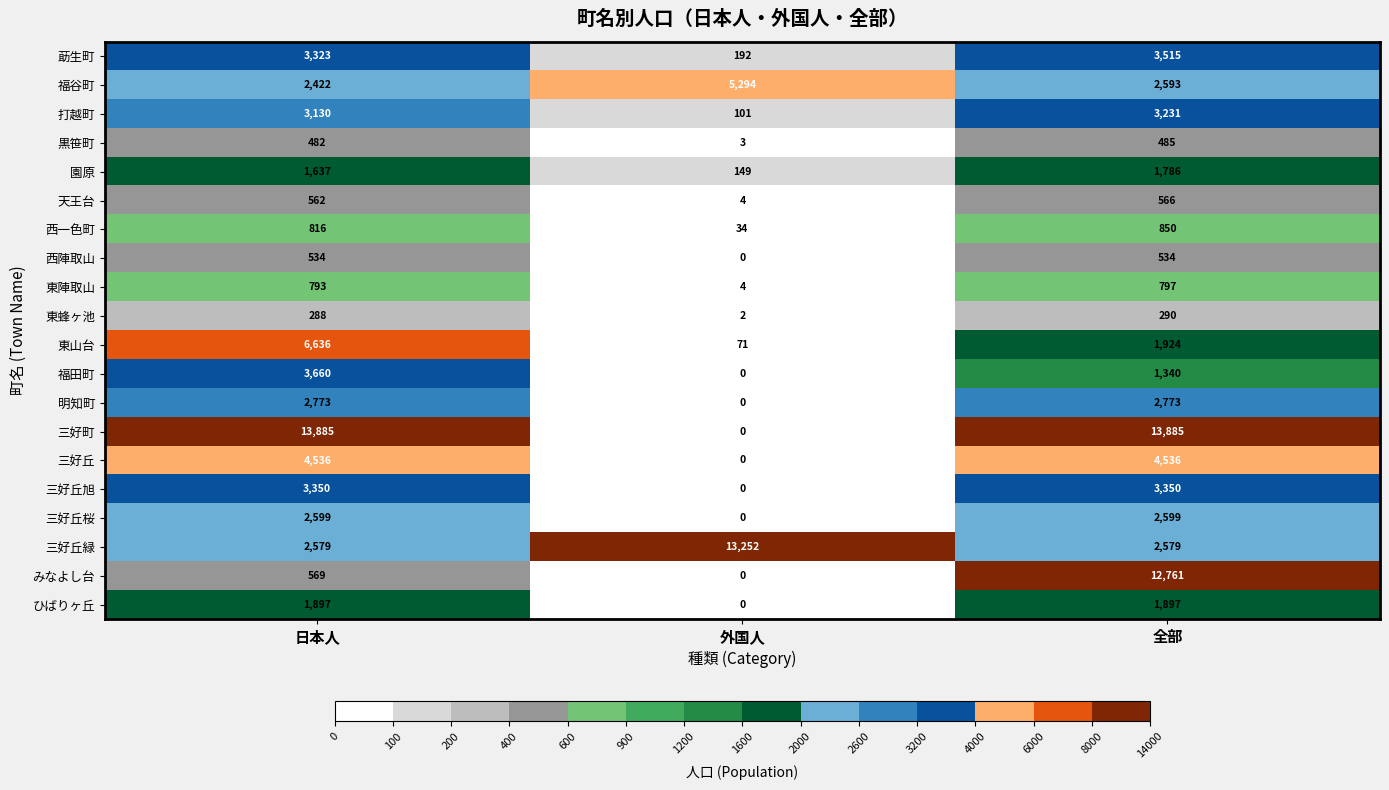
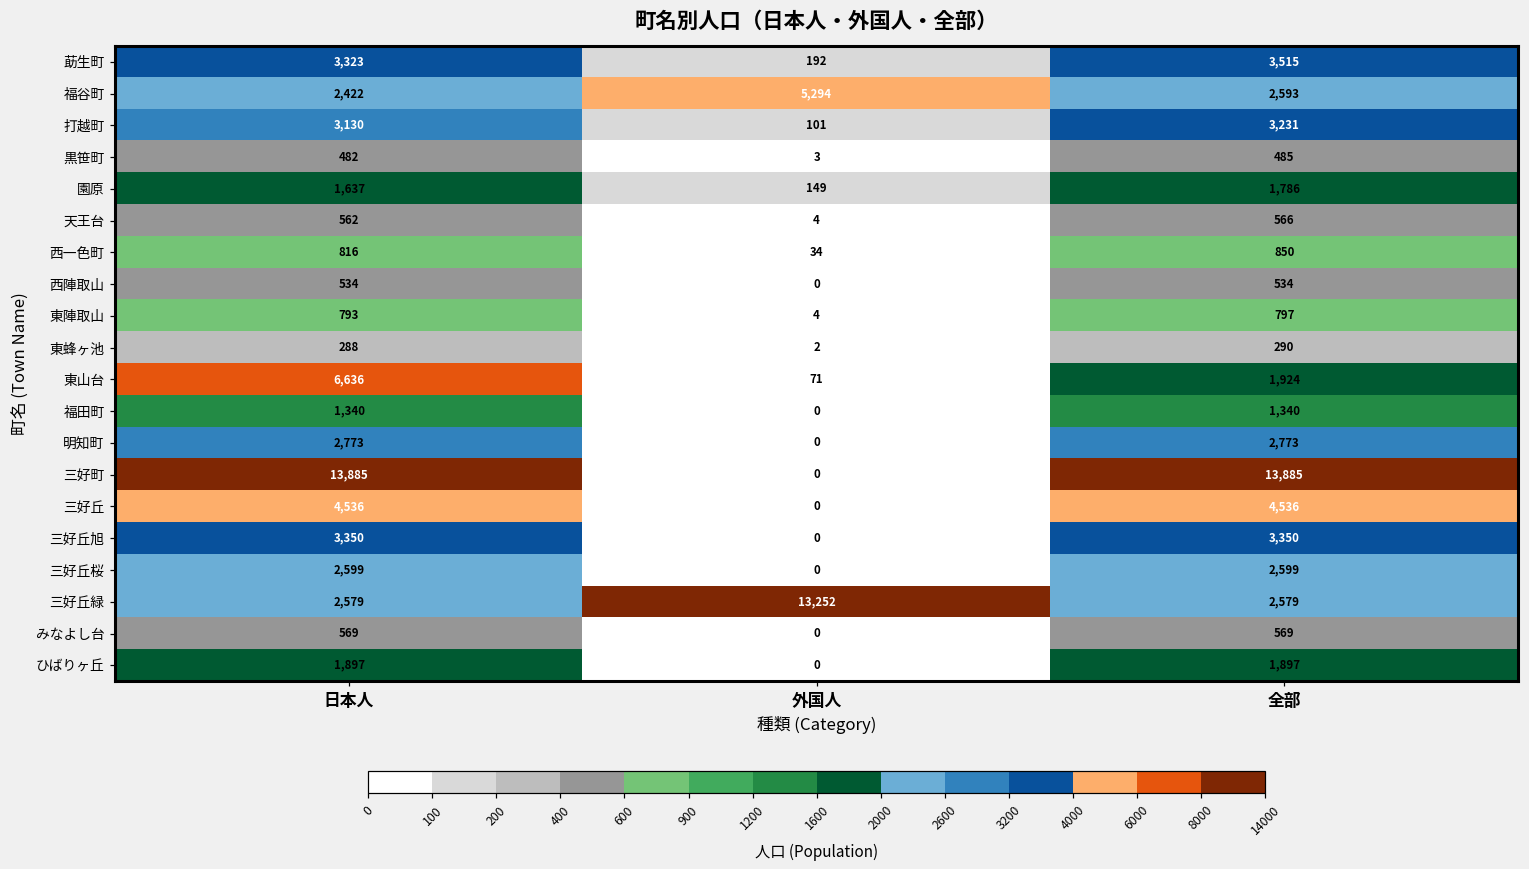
  {
    "莇生町": {
      "日本人": "3,323",
      "外国人": "192",
      "全部": "3,515"
    },
    "福谷町": {
      "日本人": "2,422",
      "外国人": "5,294",
      "全部": "2,593"
    },
    "打越町": {
      "日本人": "3,130",
      "外国人": "101",
      "全部": "3,231"
    },
    "黒笹町": {
      "日本人": "482",
      "外国人": "3",
      "全部": "485"
    },
    "園原": {
      "日本人": "1,637",
      "外国人": "149",
      "全部": "1,786"
    },
    "天王台": {
      "日本人": "562",
      "外国人": "4",
      "全部": "566"
    },
    "西一色町": {
      "日本人": "816",
      "外国人": "34",
      "全部": "850"
    },
    "西陣取山": {
      "日本人": "534",
      "外国人": "0",
      "全部": "534"
    },
    "東陣取山": {
      "日本人": "793",
      "外国人": "4",
      "全部": "797"
    },
    "東蜂ヶ池": {
      "日本人": "288",
      "外国人": "2",
      "全部": "290"
    },
    "東山台": {
      "日本人": "6,636",
      "外国人": "71",
      "全部": "1,924"
    },
    "福田町": {
-     "日本人": "3,660",
+     "日本人": "1,340",
      "外国人": "0",
      "全部": "1,340"
    },
    "明知町": {
      "日本人": "2,773",
      "外国人": "0",
      "全部": "2,773"
    },
    "三好町": {
      "日本人": "13,885",
      "外国人": "0",
      "全部": "13,885"
    },
    "三好丘": {
      "日本人": "4,536",
      "外国人": "0",
      "全部": "4,536"
    },
    "三好丘旭": {
      "日本人": "3,350",
      "外国人": "0",
      "全部": "3,350"
    },
    "三好丘桜": {
      "日本人": "2,599",
      "外国人": "0",
      "全部": "2,599"
    },
    "三好丘緑": {
      "日本人": "2,579",
      "外国人": "13,252",
      "全部": "2,579"
    },
    "みなよし台": {
      "日本人": "569",
      "外国人": "0",
-     "全部": "12,761"
+     "全部": "569"
    },
    "ひばりヶ丘": {
      "日本人": "1,897",
      "外国人": "0",
      "全部": "1,897"
    }
  }
